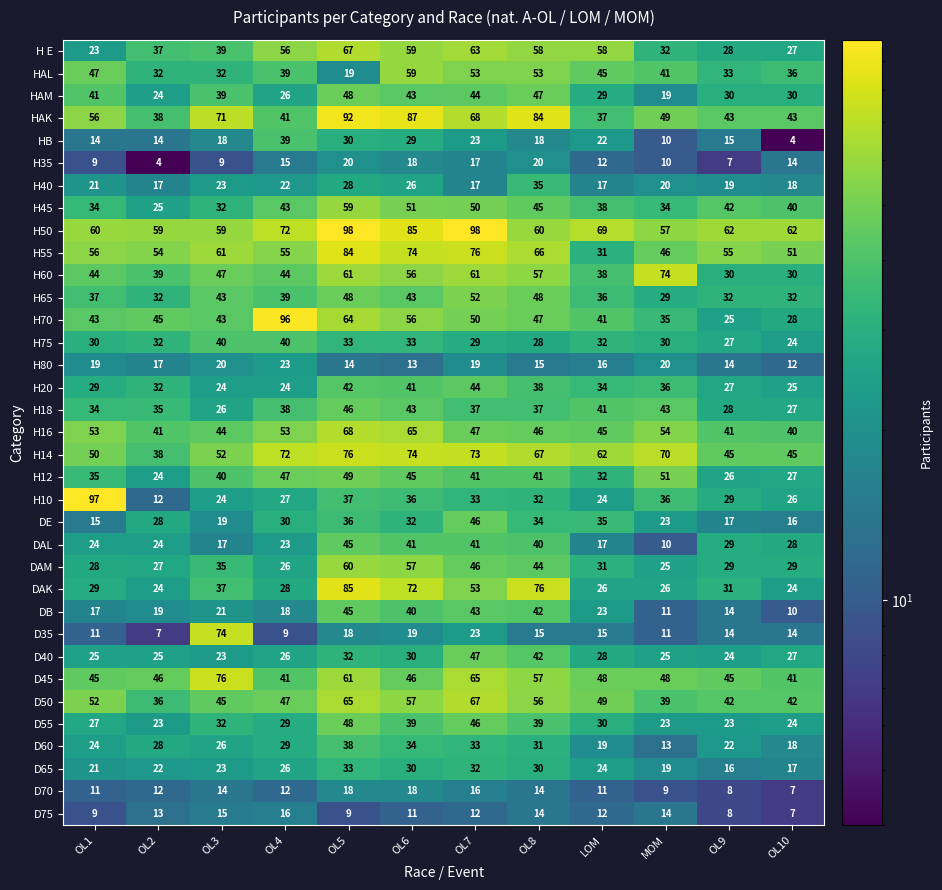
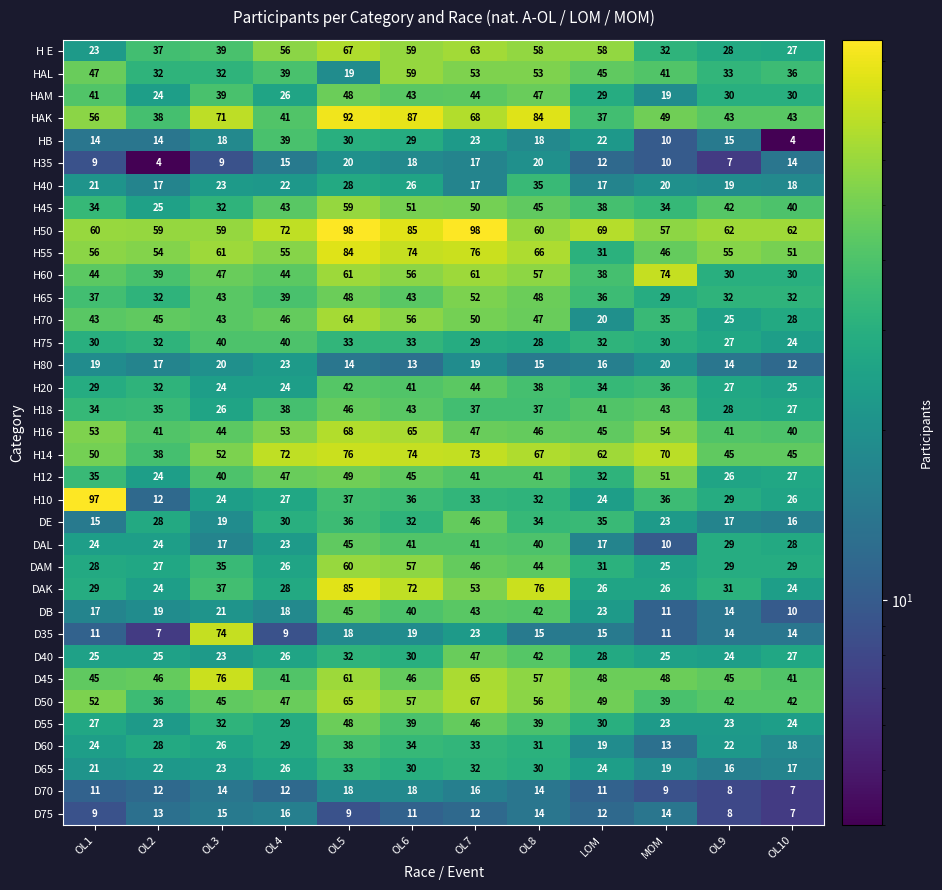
  {
    "H70": {
      "OL1": 43,
      "OL2": 45,
      "OL3": 43,
-     "OL4": 96,
+     "OL4": 46,
      "OL5": 64,
      "OL6": 56,
      "OL7": 50,
      "OL8": 47,
-     "LOM": 41,
+     "LOM": 20,
      "MOM": 35,
      "OL9": 25,
      "OL10": 28
    }
  }
